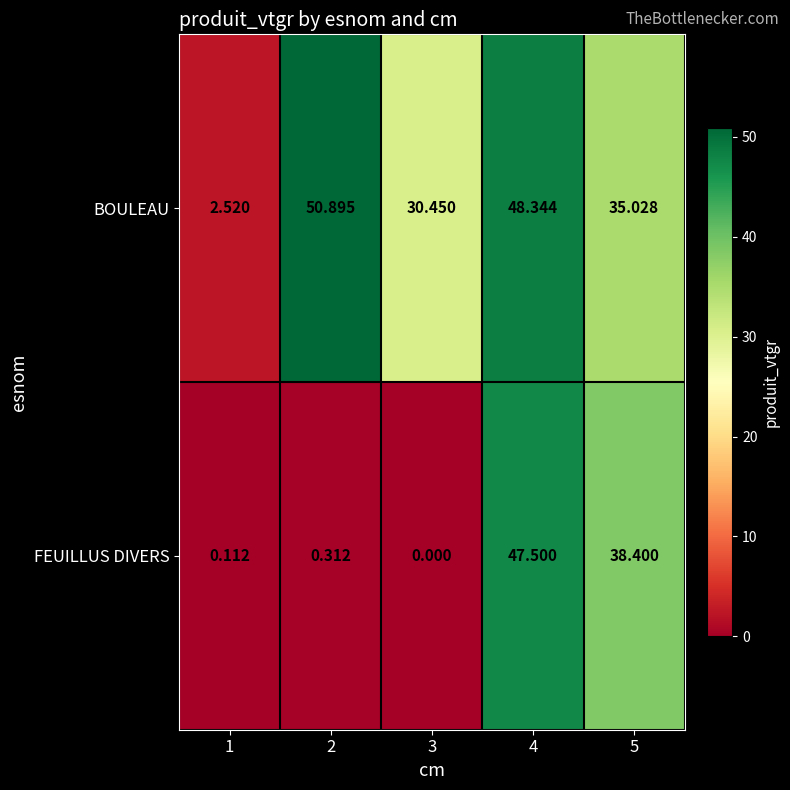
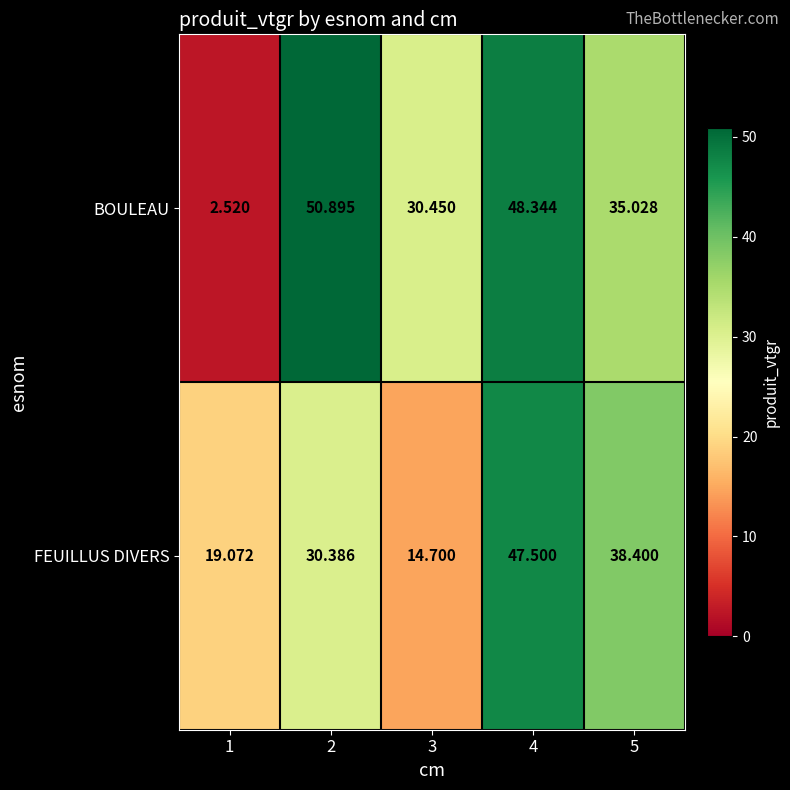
  {
    "BOULEAU": {
      "1": 2.520,
      "2": 50.895,
      "3": 30.450,
      "4": 48.344,
      "5": 35.028
    },
    "FEUILLUS DIVERS": {
-     "1": 0.112,
-     "2": 0.312,
-     "3": 0.000,
+     "1": 19.072,
+     "2": 30.386,
+     "3": 14.700,
      "4": 47.500,
      "5": 38.400
    }
  }
